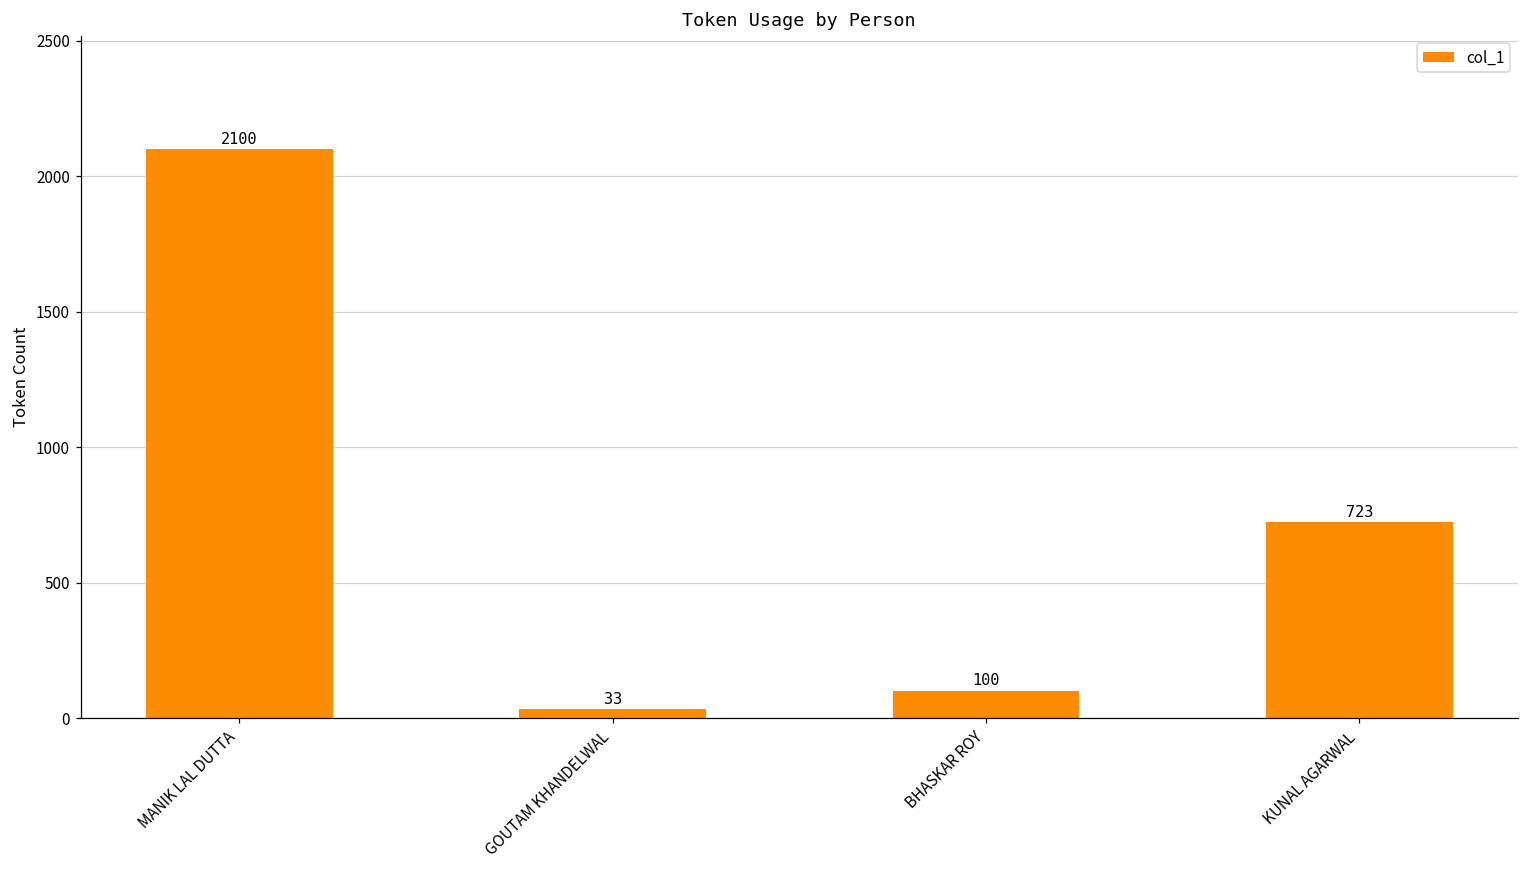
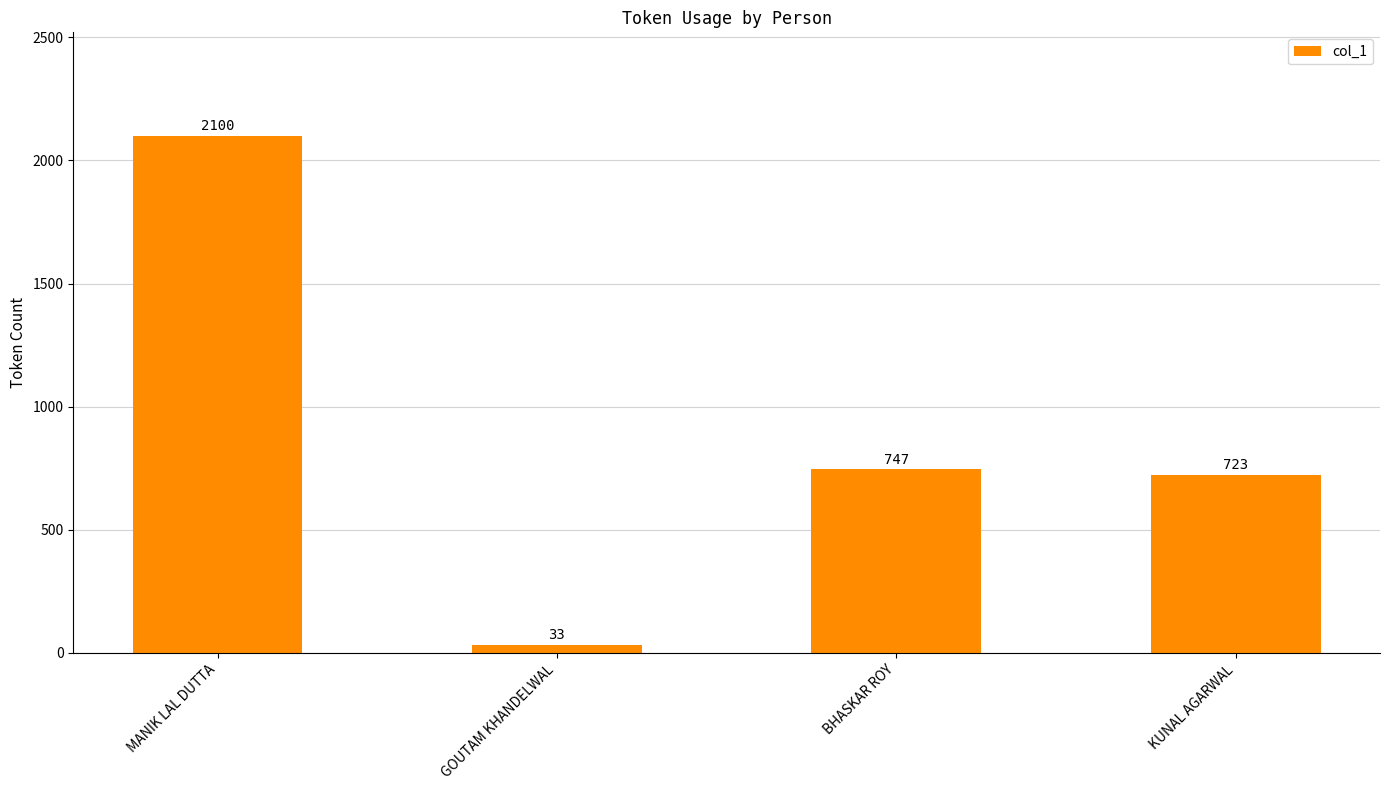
  {
    "MANIK LAL DUTTA": 2100,
    "GOUTAM KHANDELWAL": 33,
-   "BHASKAR ROY": 100,
+   "BHASKAR ROY": 747,
    "KUNAL AGARWAL": 723
  }
